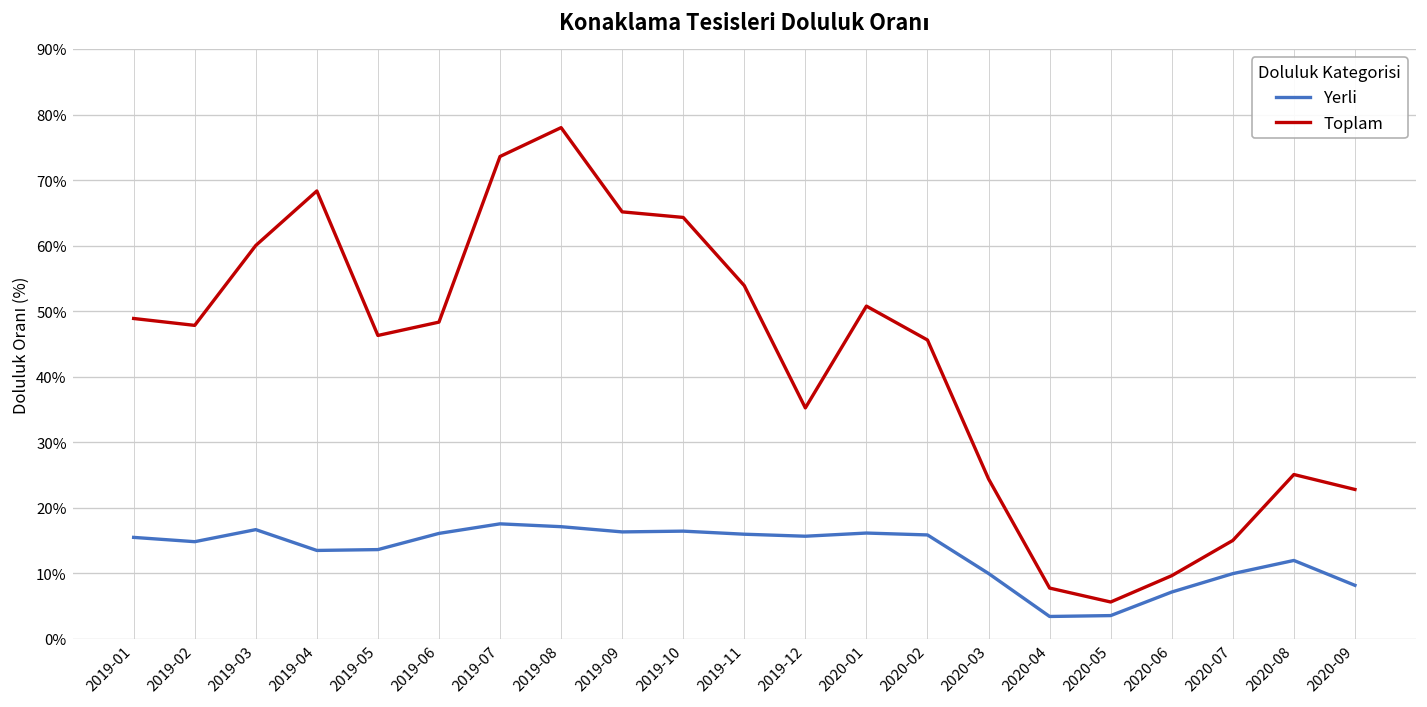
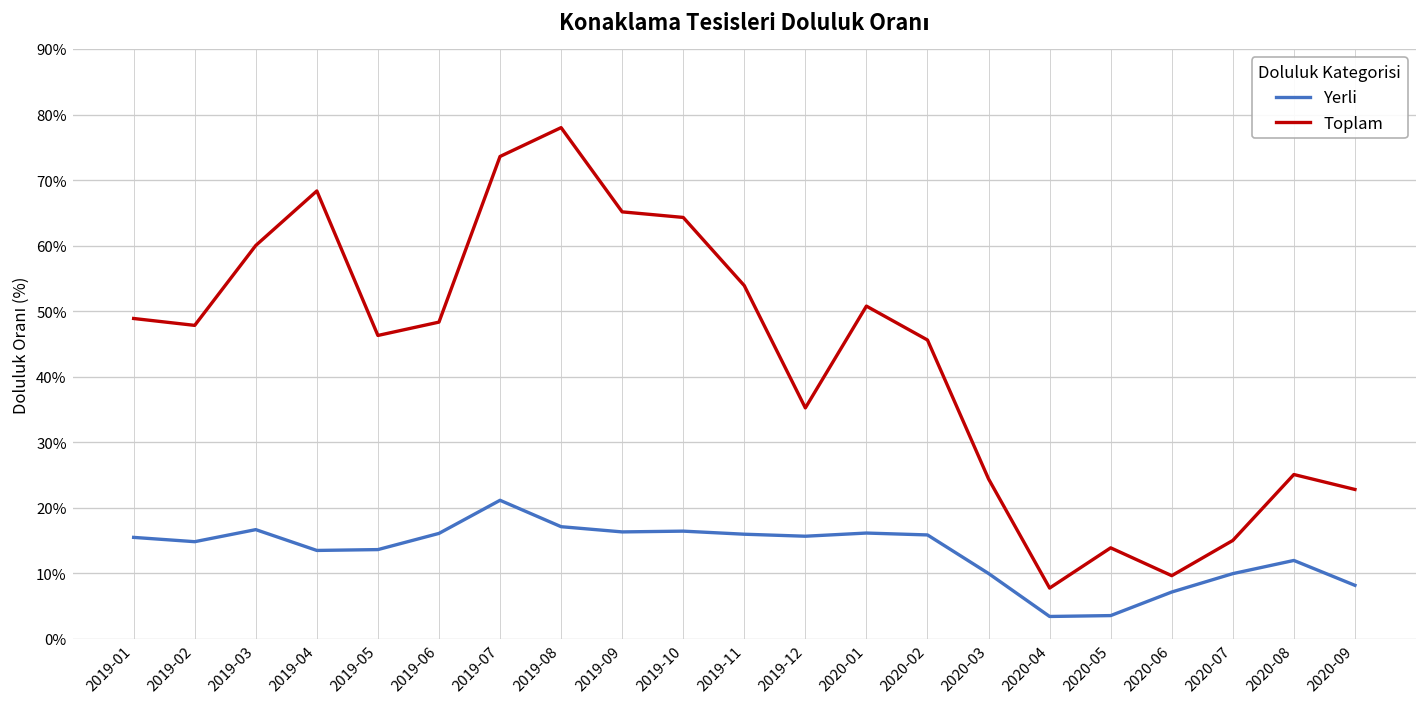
  {
    "Yerli": {
      "2019-01": "15%",
      "2019-02": "15%",
      "2019-03": "17%",
      "2019-04": "13%",
      "2019-05": "14%",
      "2019-06": "16%",
-     "2019-07": "18%",
+     "2019-07": "21%",
      "2019-08": "17%",
      "2019-09": "16%",
      "2019-10": "16%",
      "2019-11": "16%",
      "2019-12": "16%",
      "2020-01": "16%",
      "2020-02": "16%",
      "2020-03": "10%",
      "2020-04": "3%",
      "2020-05": "4%",
      "2020-06": "7%",
      "2020-07": "10%",
      "2020-08": "12%",
      "2020-09": "8%"
    },
    "Toplam": {
      "2019-01": "49%",
      "2019-02": "48%",
      "2019-03": "60%",
      "2019-04": "68%",
      "2019-05": "46%",
      "2019-06": "48%",
      "2019-07": "74%",
      "2019-08": "78%",
      "2019-09": "65%",
      "2019-10": "64%",
      "2019-11": "54%",
      "2019-12": "35%",
      "2020-01": "51%",
      "2020-02": "46%",
      "2020-03": "24%",
      "2020-04": "8%",
-     "2020-05": "6%",
+     "2020-05": "14%",
      "2020-06": "10%",
      "2020-07": "15%",
      "2020-08": "25%",
      "2020-09": "23%"
    }
  }
